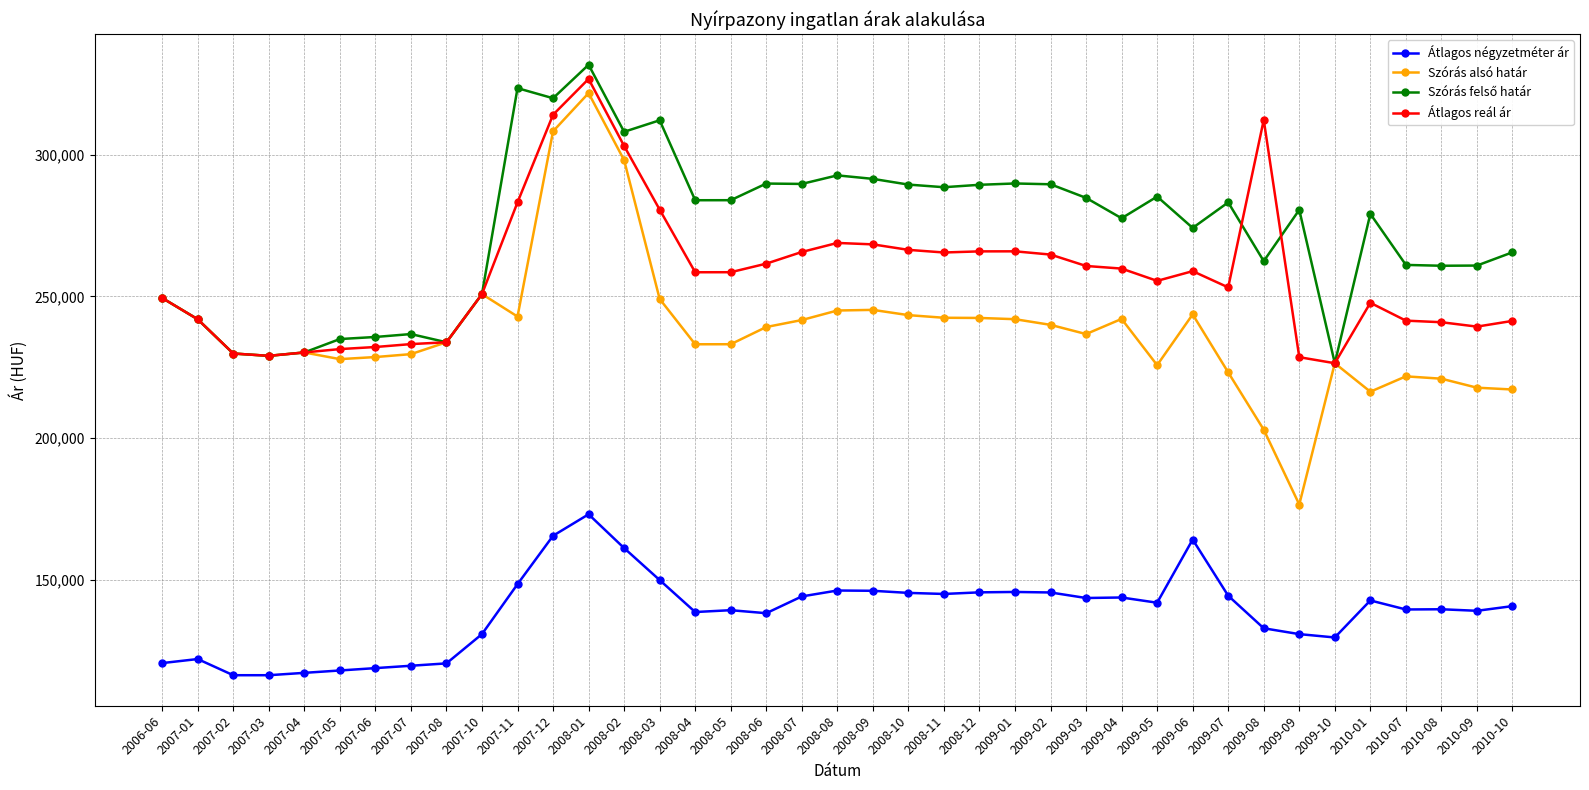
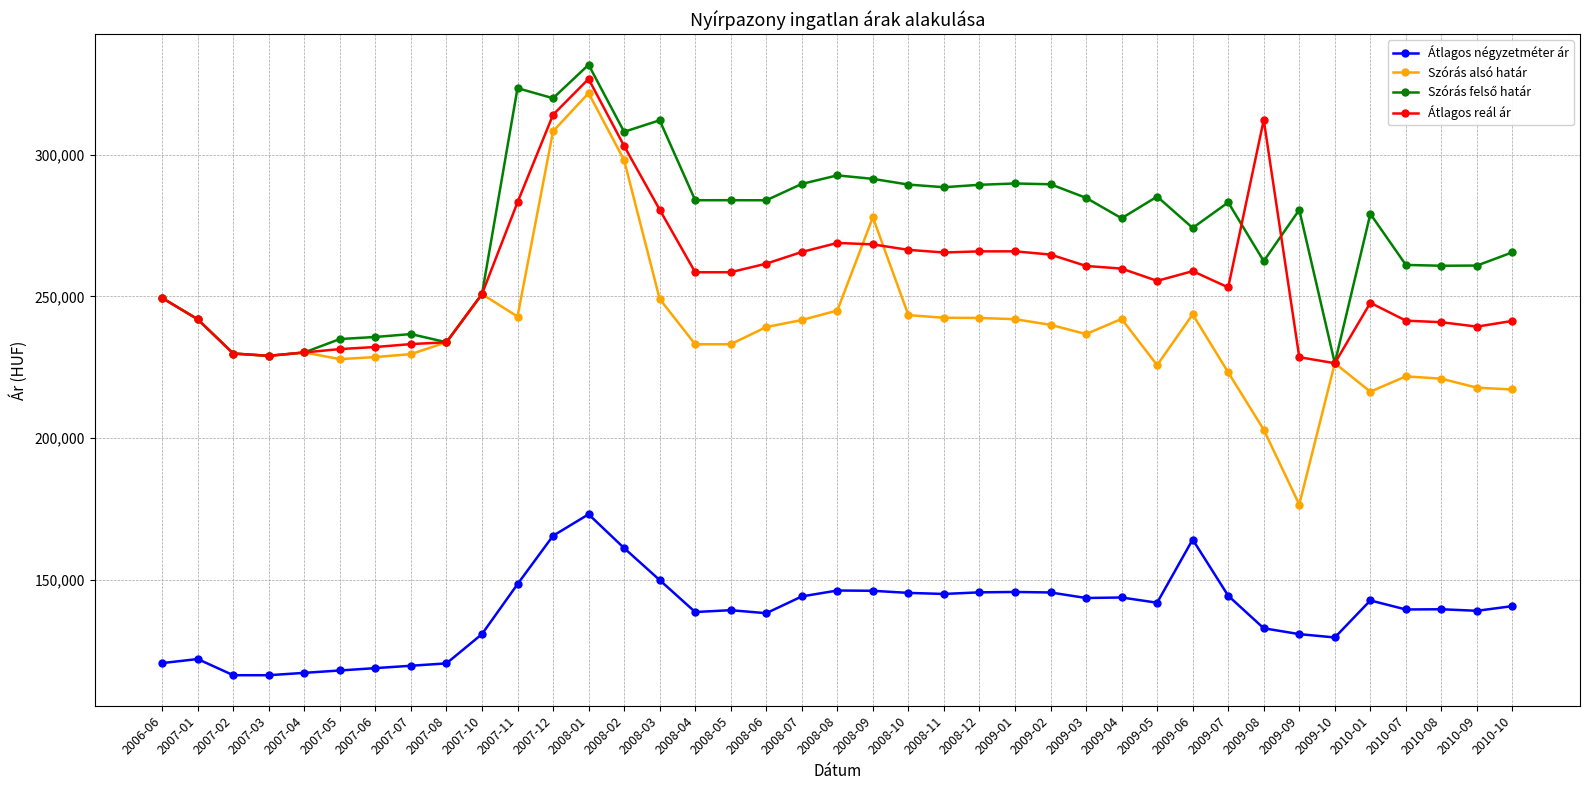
  {
    "Átlagos négyzetméter ár": {
      "2006-06": "120,000",
      "2007-01": "122,000",
      "2007-02": "116,000",
      "2007-03": "116,000",
      "2007-04": "117,000",
      "2007-05": "118,000",
      "2007-06": "119,000",
      "2007-07": "120,000",
      "2007-08": "120,000",
      "2007-10": "131,000",
      "2007-11": "148,000",
      "2007-12": "165,000",
      "2008-01": "173,000",
      "2008-02": "161,000",
      "2008-03": "150,000",
      "2008-04": "139,000",
      "2008-05": "139,000",
      "2008-06": "138,000",
      "2008-07": "144,000",
      "2008-08": "146,000",
      "2008-09": "146,000",
      "2008-10": "145,000",
      "2008-11": "145,000",
      "2008-12": "145,000",
      "2009-01": "146,000",
      "2009-02": "145,000",
      "2009-03": "143,000",
      "2009-04": "144,000",
      "2009-05": "142,000",
      "2009-06": "164,000",
      "2009-07": "144,000",
      "2009-08": "133,000",
      "2009-09": "131,000",
      "2009-10": "130,000",
      "2010-01": "143,000",
      "2010-07": "139,000",
      "2010-08": "139,000",
      "2010-09": "139,000",
      "2010-10": "141,000"
    },
    "Szórás alsó határ": {
      "2007-05": "228,000",
      "2007-06": "229,000",
      "2007-07": "230,000",
      "2007-11": "243,000",
      "2007-12": "308,000",
      "2008-01": "322,000",
      "2008-02": "298,000",
      "2008-03": "249,000",
      "2008-04": "233,000",
      "2008-05": "233,000",
      "2008-06": "239,000",
      "2008-07": "242,000",
      "2008-08": "245,000",
-     "2008-09": "245,000",
+     "2008-09": "278,000",
      "2008-10": "243,000",
      "2008-11": "242,000",
      "2008-12": "242,000",
      "2009-01": "242,000",
      "2009-02": "240,000",
      "2009-03": "237,000",
      "2009-04": "242,000",
      "2009-05": "226,000",
      "2009-06": "244,000",
      "2009-07": "223,000",
      "2009-08": "203,000",
      "2009-09": "176,000",
      "2010-01": "216,000",
      "2010-07": "222,000",
      "2010-08": "221,000",
      "2010-09": "218,000",
      "2010-10": "217,000"
    },
    "Szórás felső határ": {
      "2007-05": "235,000",
      "2007-06": "236,000",
      "2007-07": "237,000",
      "2007-11": "324,000",
      "2007-12": "320,000",
      "2008-01": "332,000",
      "2008-02": "308,000",
      "2008-03": "312,000",
      "2008-04": "284,000",
      "2008-05": "284,000",
-     "2008-06": "290,000",
+     "2008-06": "284,000",
      "2008-07": "290,000",
      "2008-08": "293,000",
      "2008-09": "292,000",
      "2008-10": "290,000",
      "2008-11": "289,000",
      "2008-12": "289,000",
      "2009-01": "290,000",
      "2009-02": "290,000",
      "2009-03": "285,000",
      "2009-04": "278,000",
      "2009-05": "285,000",
      "2009-06": "274,000",
      "2009-07": "283,000",
      "2009-08": "262,000",
      "2009-09": "281,000",
      "2010-01": "279,000",
      "2010-07": "261,000",
      "2010-08": "261,000",
      "2010-09": "261,000",
      "2010-10": "266,000"
    },
    "Átlagos reál ár": {
      "2007-05": "231,000",
      "2007-06": "232,000",
      "2007-07": "233,000",
      "2007-11": "283,000",
      "2007-12": "314,000",
      "2008-01": "327,000",
      "2008-02": "303,000",
      "2008-03": "281,000",
      "2008-04": "259,000",
      "2008-05": "259,000",
      "2008-06": "262,000",
      "2008-07": "266,000",
      "2008-08": "269,000",
      "2008-09": "268,000",
      "2008-10": "266,000",
      "2008-11": "266,000",
      "2008-12": "266,000",
      "2009-01": "266,000",
      "2009-02": "265,000",
      "2009-03": "261,000",
      "2009-04": "260,000",
      "2009-05": "255,000",
      "2009-06": "259,000",
      "2009-07": "253,000",
      "2009-08": "312,000",
      "2009-09": "229,000",
      "2010-01": "248,000",
      "2010-07": "241,000",
      "2010-08": "241,000",
      "2010-09": "239,000",
      "2010-10": "241,000"
    }
  }
